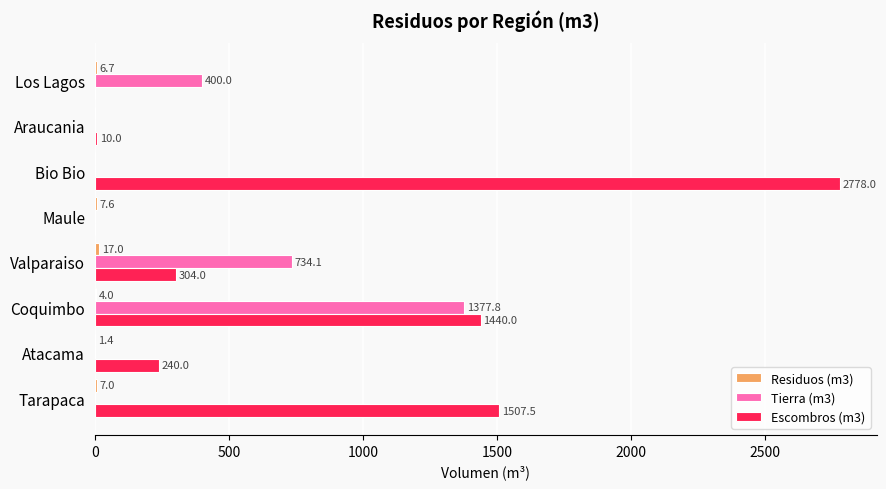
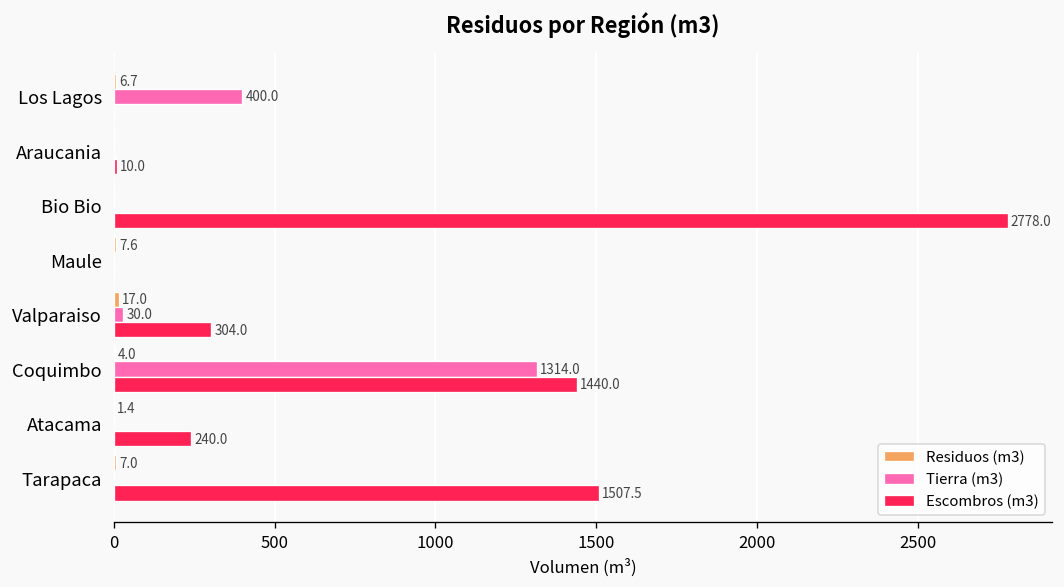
  {
    "Residuos (m3)": {
      "Los Lagos": 6.7,
      "Maule": 7.6,
      "Valparaiso": 17.0,
      "Coquimbo": 4.0,
      "Atacama": 1.4,
      "Tarapaca": 7.0
    },
    "Tierra (m3)": {
      "Los Lagos": 400.0,
-     "Valparaiso": 734.1,
-     "Coquimbo": 1377.8
+     "Valparaiso": 30.0,
+     "Coquimbo": 1314.0
    },
    "Escombros (m3)": {
      "Araucania": 10.0,
      "Bio Bio": 2778.0,
      "Valparaiso": 304.0,
      "Coquimbo": 1440.0,
      "Atacama": 240.0,
      "Tarapaca": 1507.5
    }
  }
